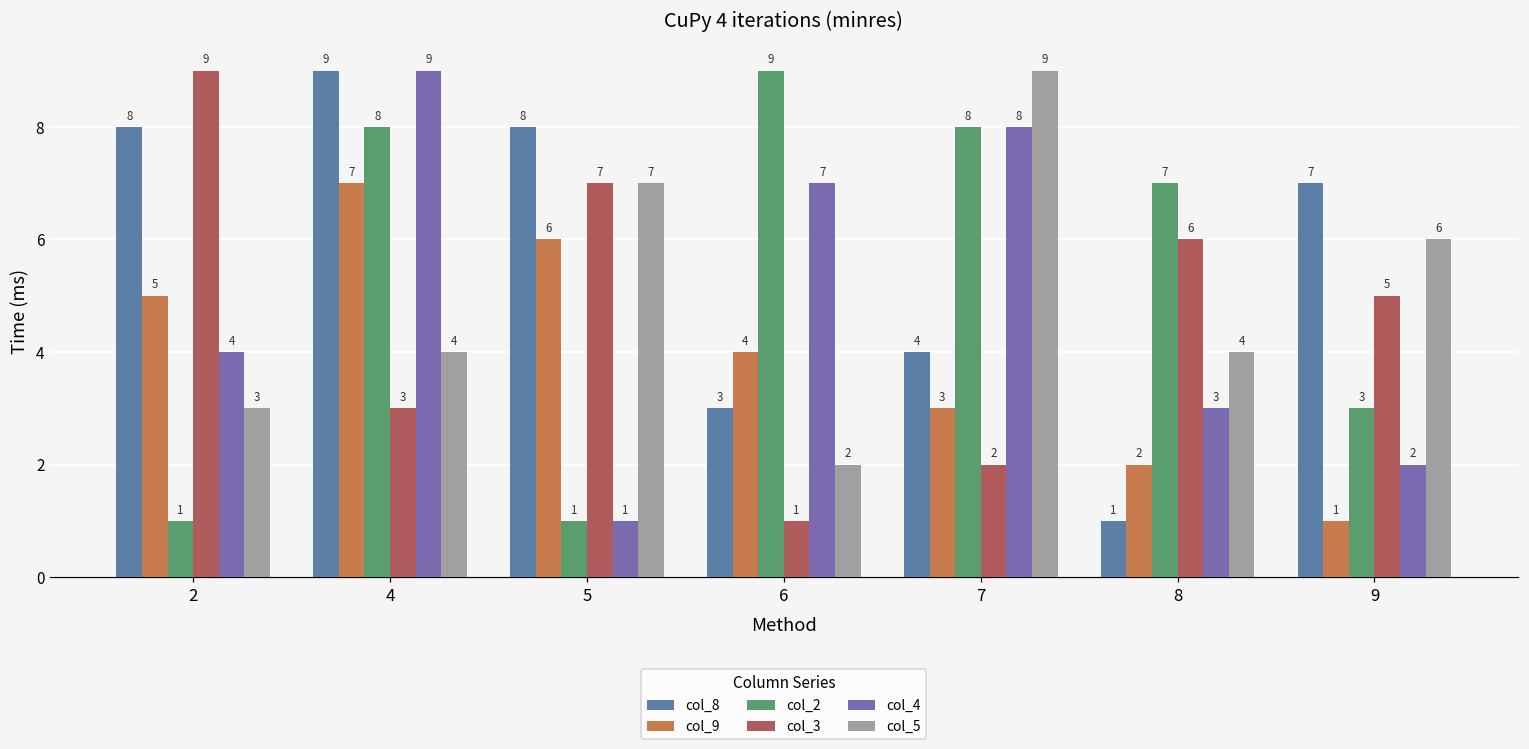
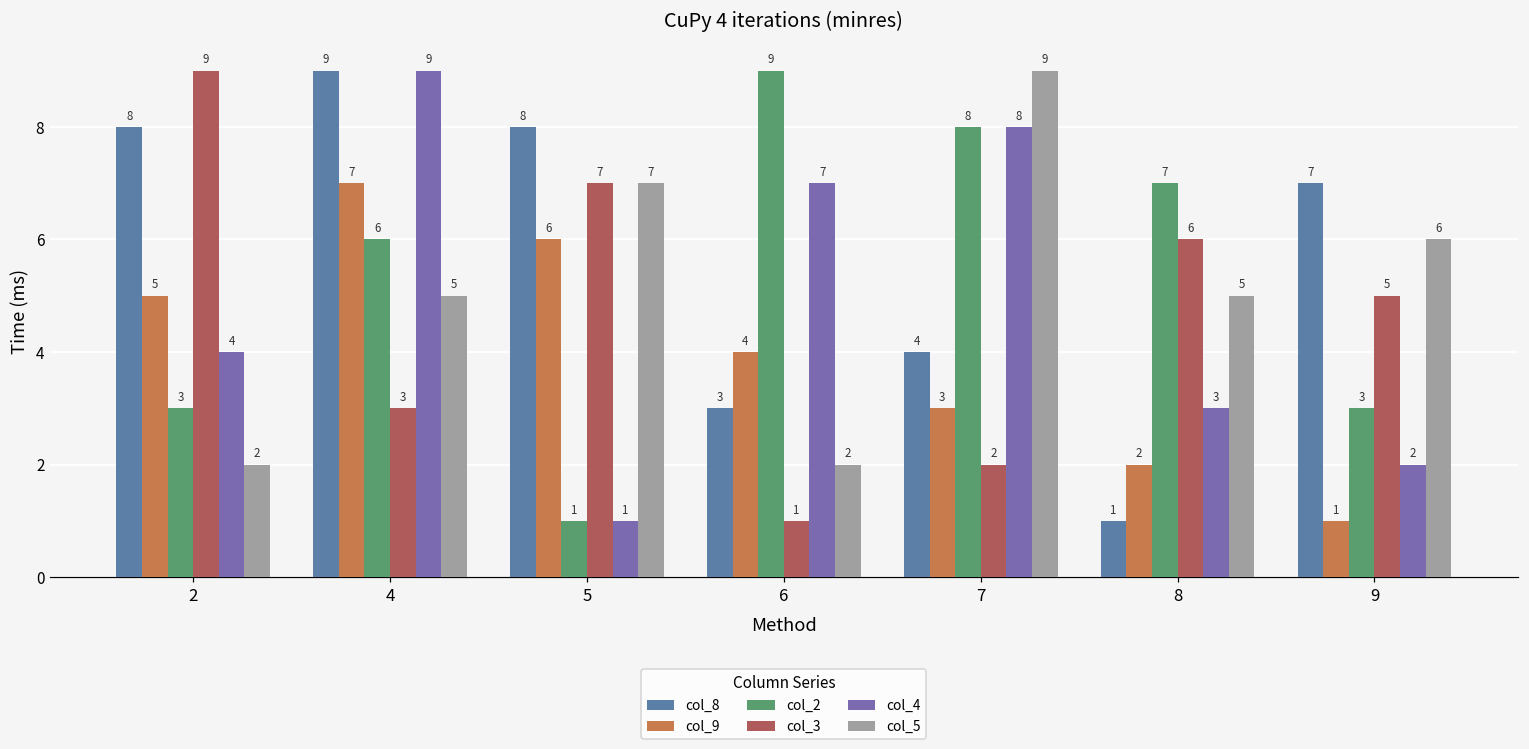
  {
    "col_2": {
-     "2": 1,
-     "4": 8,
+     "2": 3,
+     "4": 6,
      "5": 1,
      "6": 9,
      "7": 8,
      "8": 7,
      "9": 3
    },
    "col_5": {
-     "2": 3,
-     "4": 4,
+     "2": 2,
+     "4": 5,
      "5": 7,
      "6": 2,
      "7": 9,
-     "8": 4,
+     "8": 5,
      "9": 6
    }
  }
